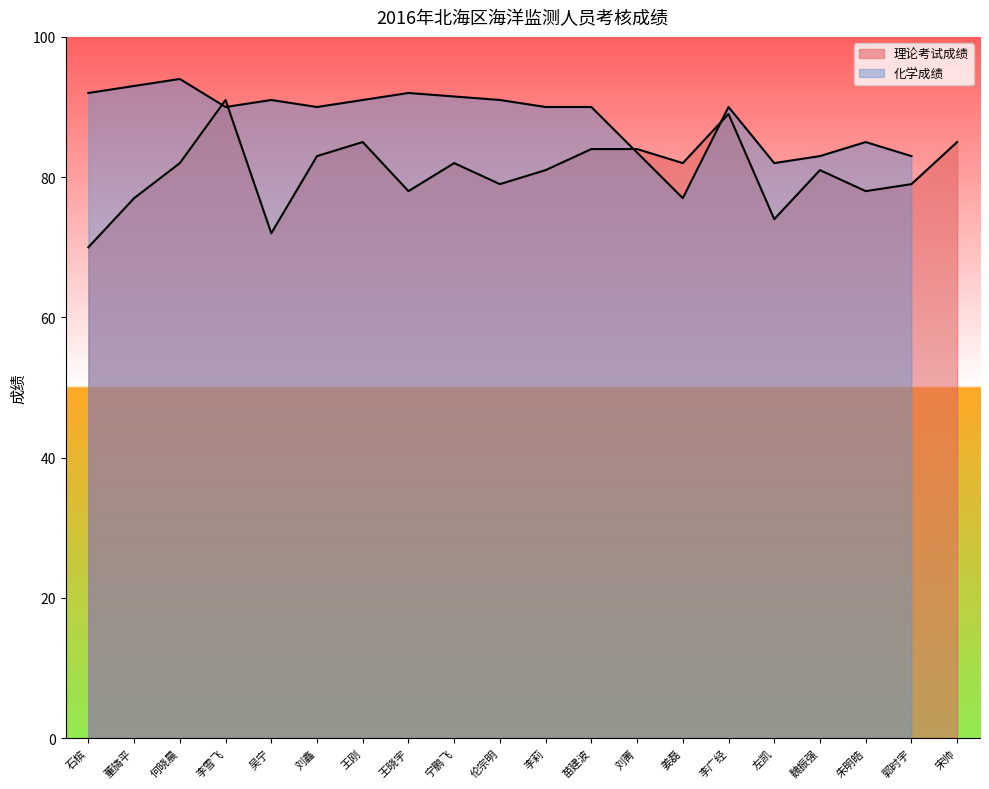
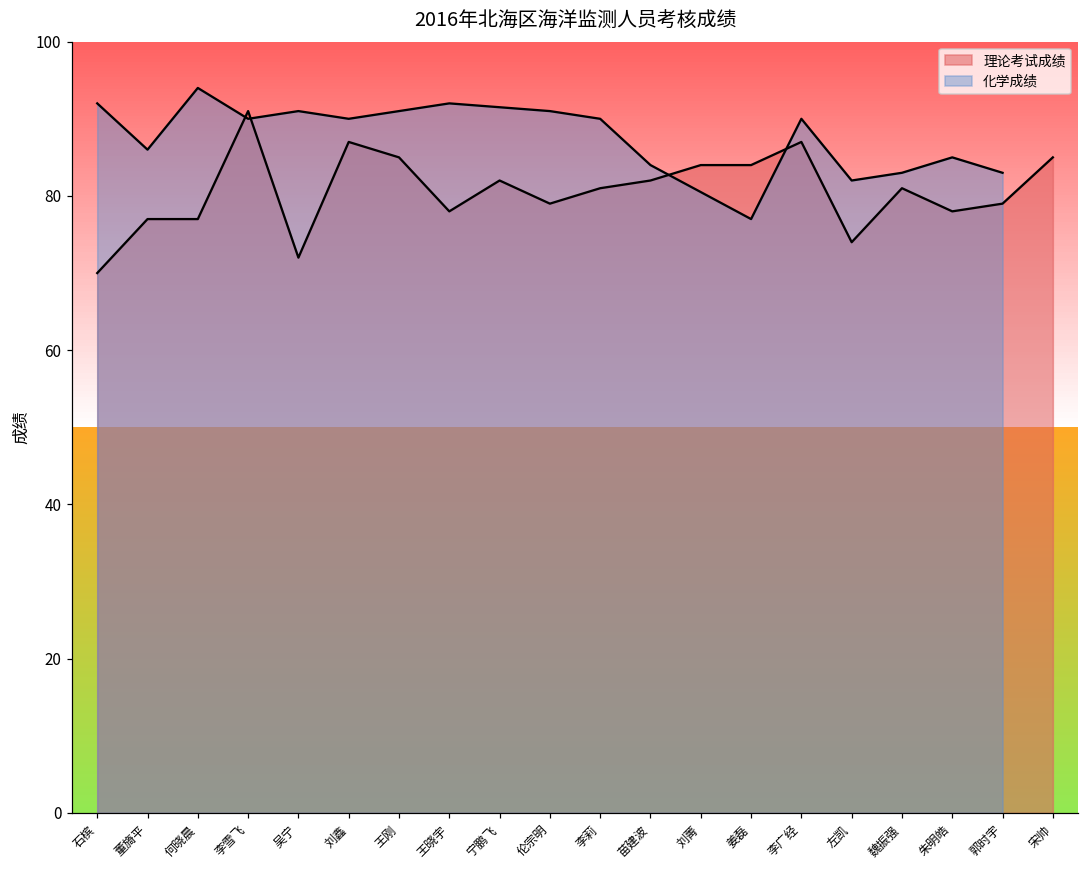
  {
    "理论考试成绩": {
      "石槟": 70,
      "董旖平": 77,
-     "何晓晨": 82,
+     "何晓晨": 77,
      "李雪飞": 91,
      "吴宁": 72,
-     "刘鑫": 83,
+     "刘鑫": 87,
      "王刚": 85,
      "王晓宇": 78,
      "宁鹏飞": 82,
      "伦宗明": 79,
      "李莉": 81,
-     "苗建波": 84,
+     "苗建波": 82,
      "刘菁": 84,
-     "姜磊": 82,
-     "李广经": 89,
+     "姜磊": 84,
+     "李广经": 87,
      "左凯": 74,
      "魏振强": 81,
      "朱明皓": 78,
      "郭时宇": 79,
      "宋帅": 85
    },
    "化学成绩": {
      "石槟": 92,
-     "董旖平": 93,
+     "董旖平": 86,
      "何晓晨": 94,
      "李雪飞": 90,
      "吴宁": 91,
      "刘鑫": 90,
      "王晓宇": 92,
      "伦宗明": 91,
      "李莉": 90,
-     "苗建波": 90,
+     "苗建波": 84,
      "姜磊": 77,
      "李广经": 90,
      "左凯": 82,
      "魏振强": 83,
      "朱明皓": 85,
      "郭时宇": 83
    }
  }
